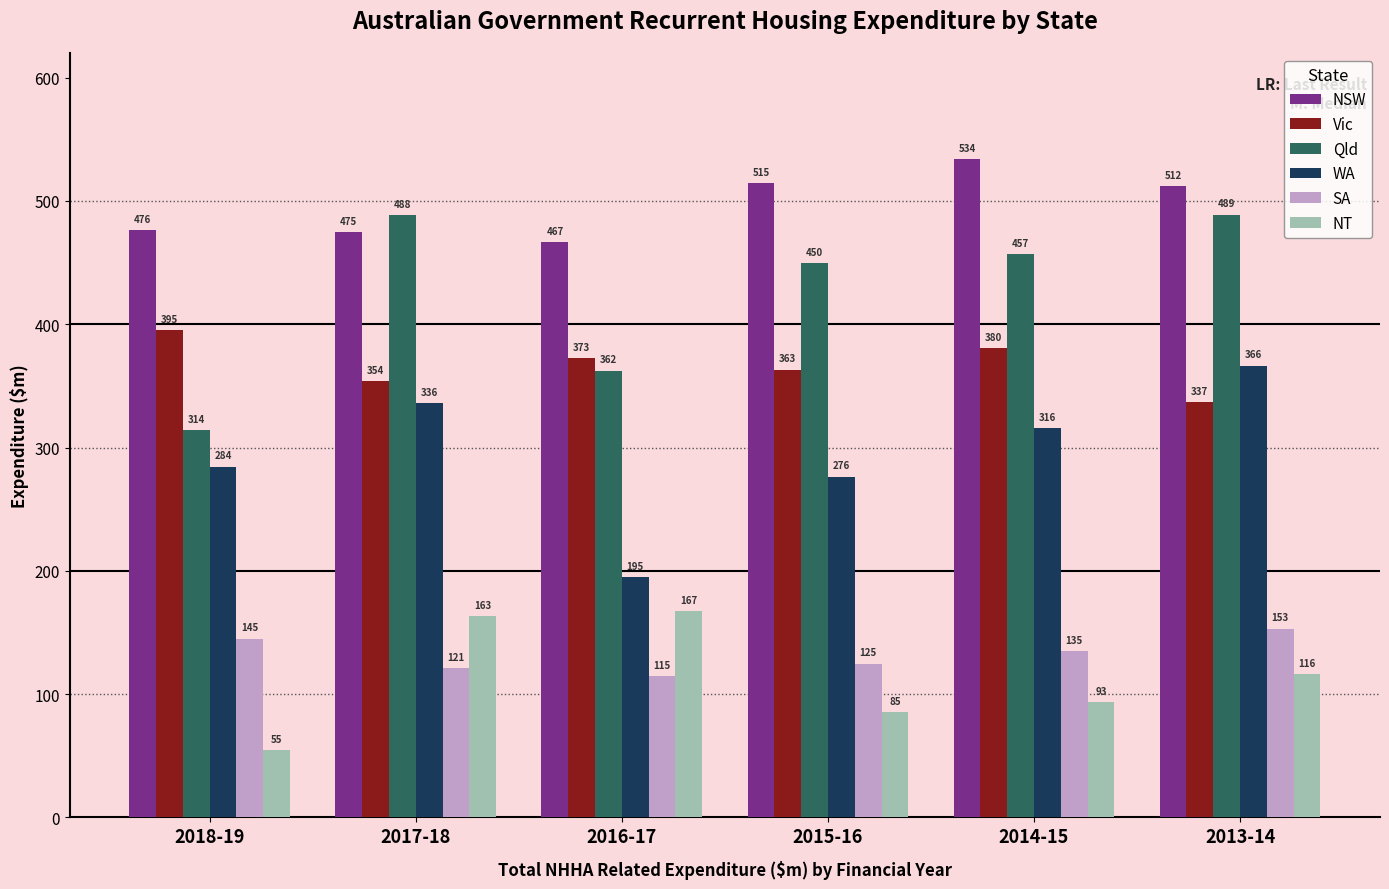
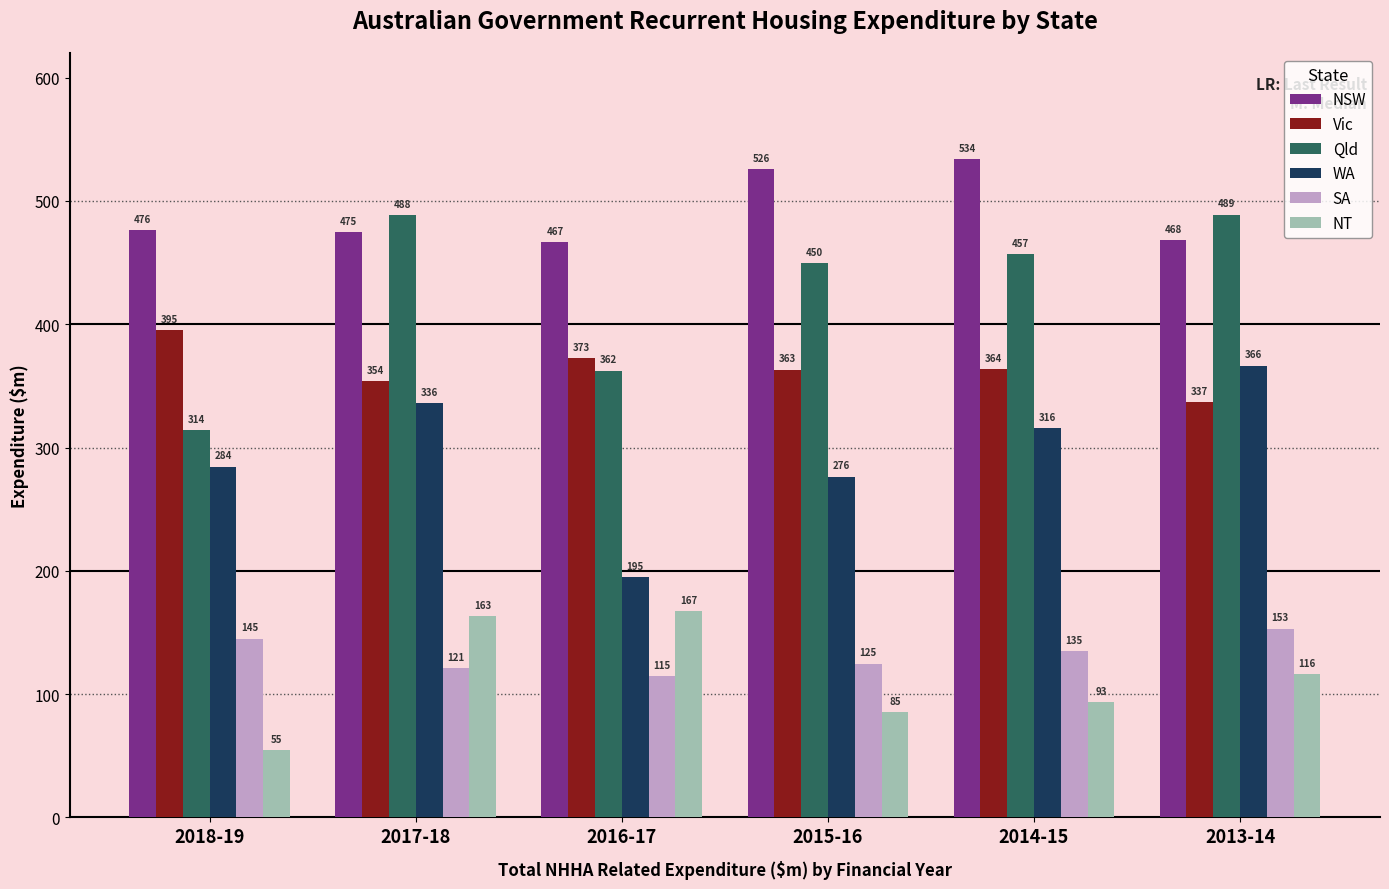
  {
    "NSW": {
      "2018-19": 476,
      "2017-18": 475,
      "2016-17": 467,
-     "2015-16": 515,
+     "2015-16": 526,
      "2014-15": 534,
-     "2013-14": 512
+     "2013-14": 468
    },
    "Vic": {
      "2018-19": 395,
      "2017-18": 354,
      "2016-17": 373,
      "2015-16": 363,
-     "2014-15": 380,
+     "2014-15": 364,
      "2013-14": 337
    }
  }
